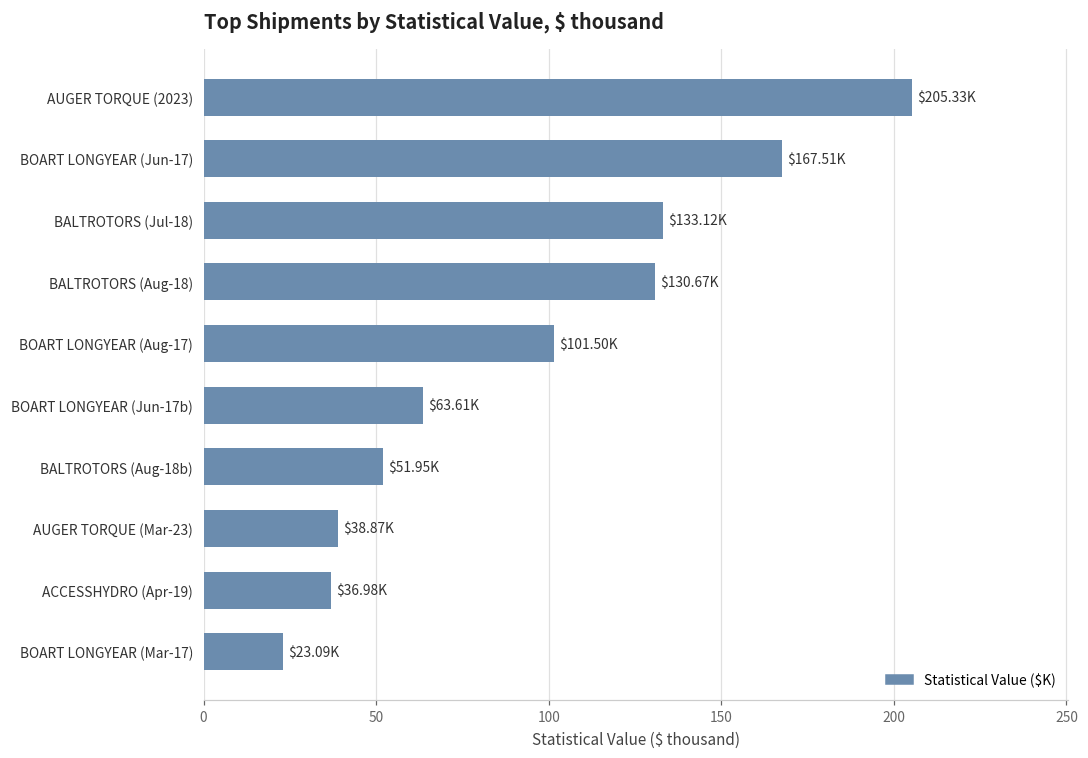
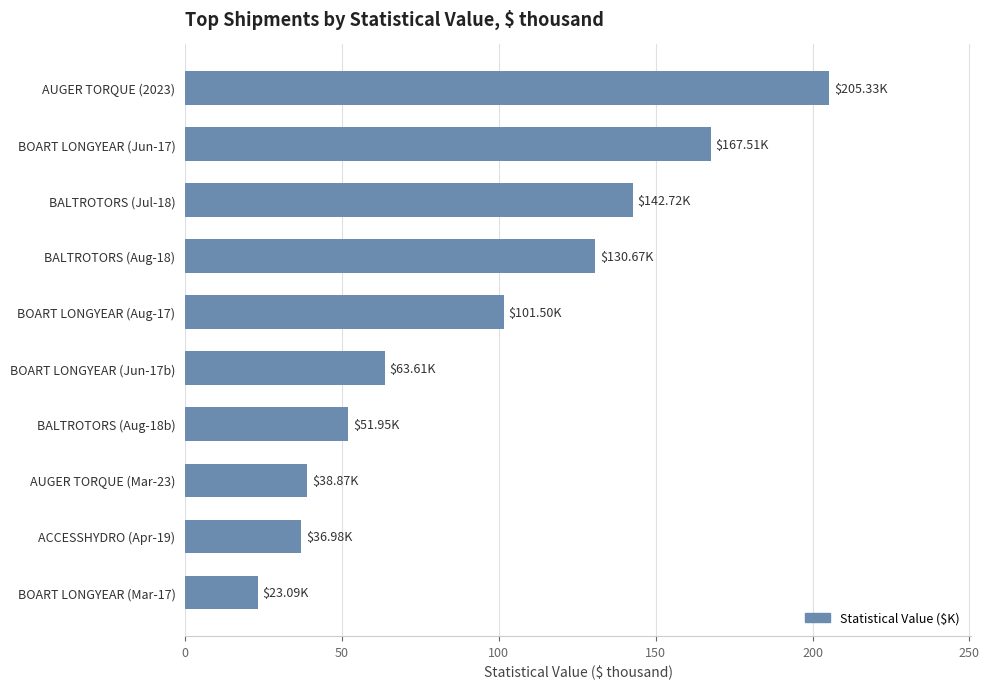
  {
    "AUGER TORQUE (2023)": "$205.33K",
    "BOART LONGYEAR (Jun-17)": "$167.51K",
-   "BALTROTORS (Jul-18)": "$133.12K",
+   "BALTROTORS (Jul-18)": "$142.72K",
    "BALTROTORS (Aug-18)": "$130.67K",
    "BOART LONGYEAR (Aug-17)": "$101.50K",
    "BOART LONGYEAR (Jun-17b)": "$63.61K",
    "BALTROTORS (Aug-18b)": "$51.95K",
    "AUGER TORQUE (Mar-23)": "$38.87K",
    "ACCESSHYDRO (Apr-19)": "$36.98K",
    "BOART LONGYEAR (Mar-17)": "$23.09K"
  }
